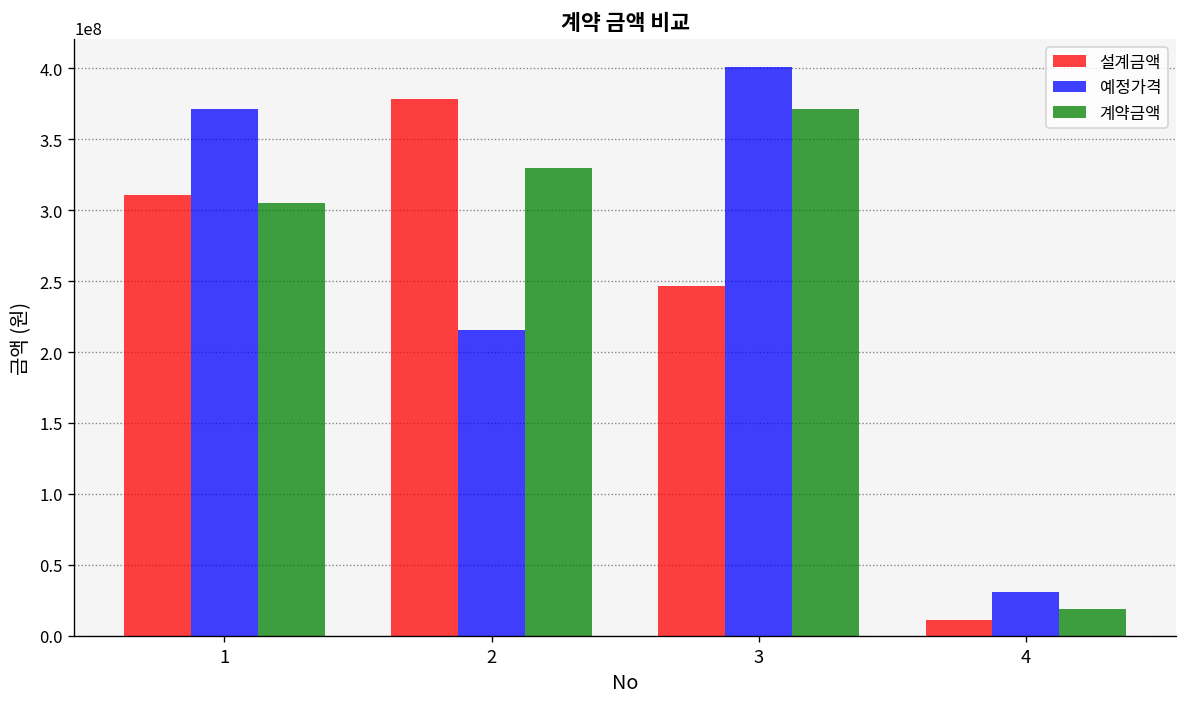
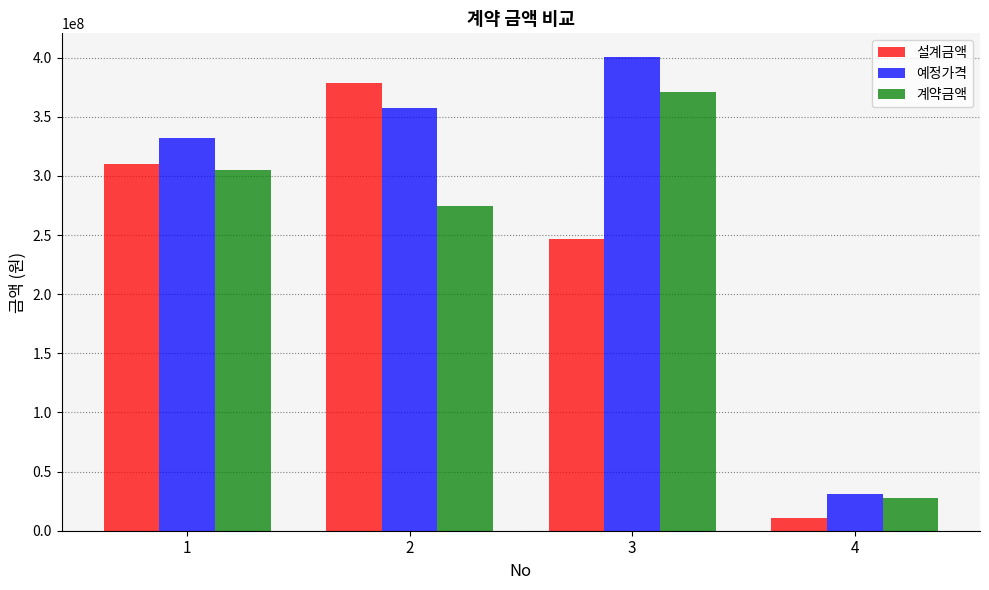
  {
    "설계금액": {
      "1": 310000000,
      "2": 378000000,
      "3": 247000000,
      "4": 11000000
    },
    "예정가격": {
-     "1": 371000000,
-     "2": 215000000,
+     "1": 332000000,
+     "2": 358000000,
      "3": 401000000,
      "4": 31000000
    },
    "계약금액": {
      "1": 305000000,
-     "2": 329000000,
+     "2": 275000000,
      "3": 371000000,
-     "4": 19000000
+     "4": 28000000
    }
  }
